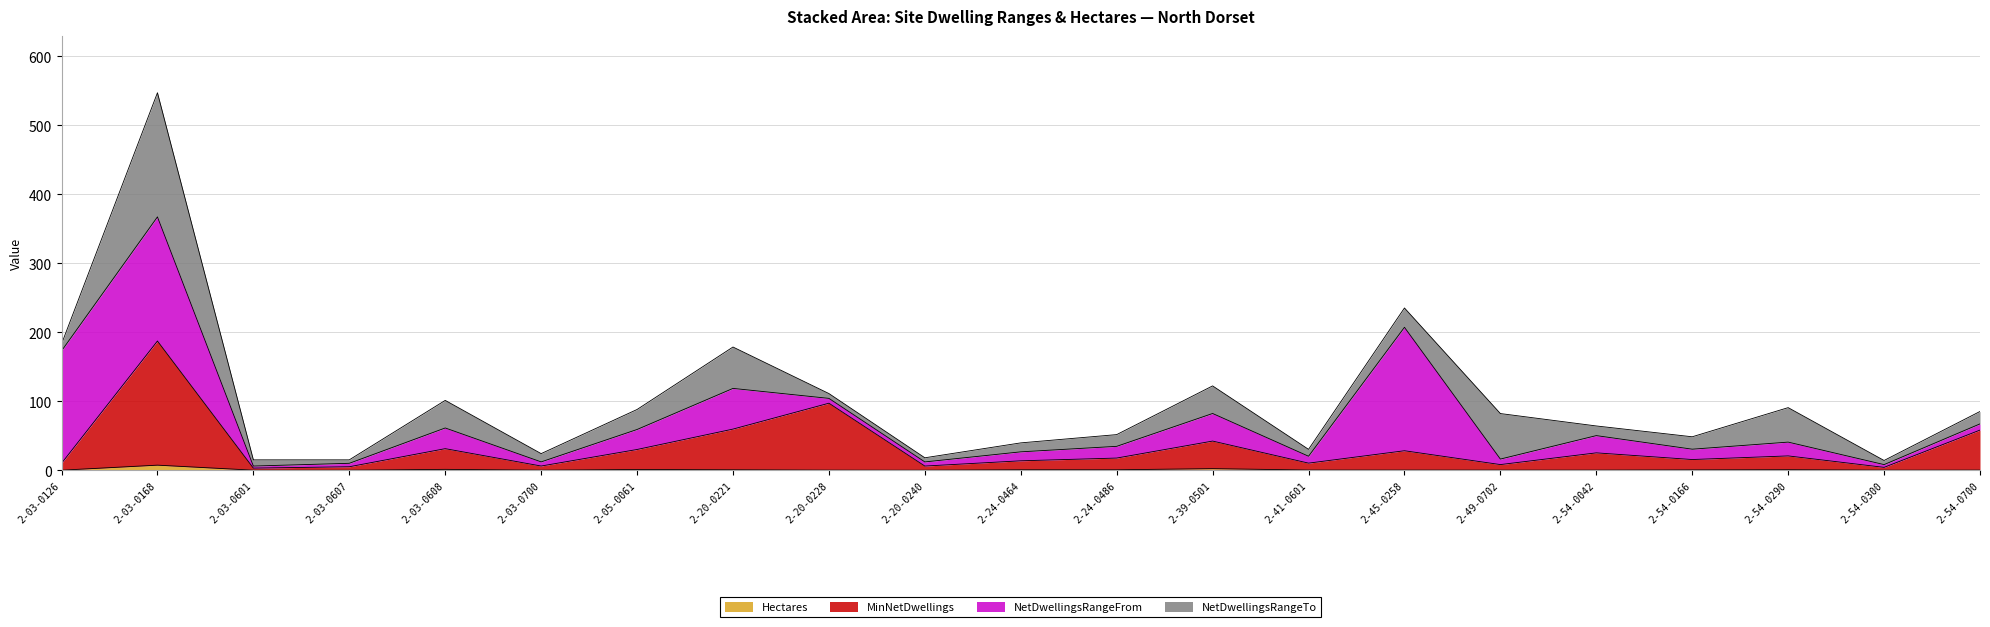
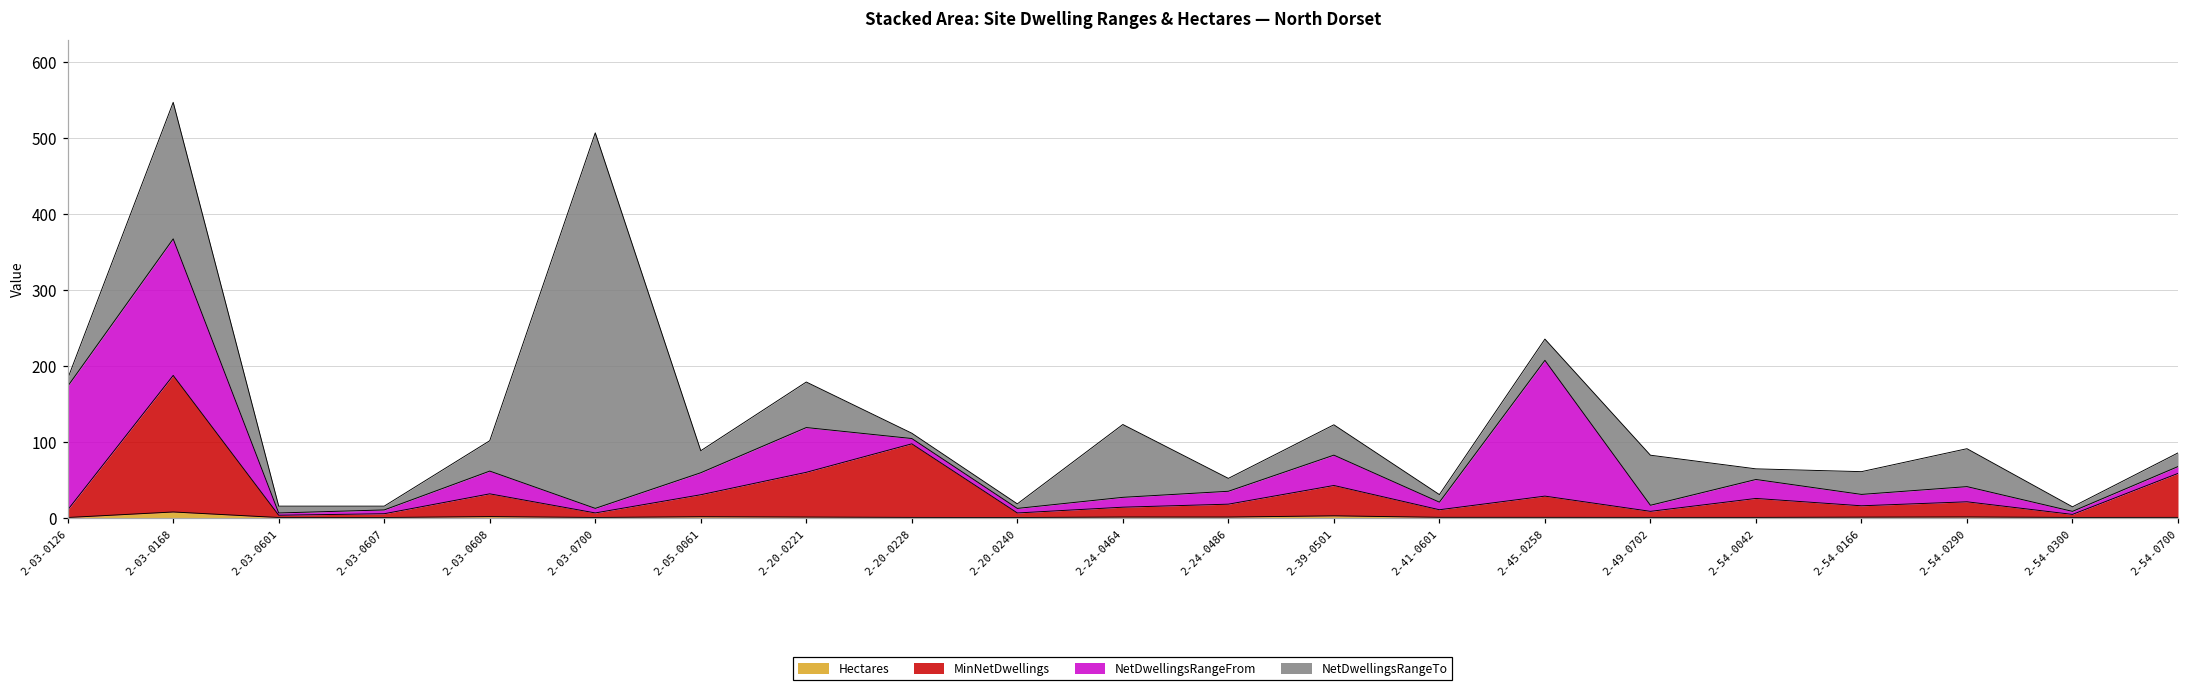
  {
    "Hectares": {
      "2-03-0126": 0,
      "2-03-0168": 10,
      "2-03-0607": 0,
      "2-03-0608": 0,
      "2-03-0700": 0,
      "2-05-0061": 0,
      "2-20-0221": 0,
      "2-20-0228": 0,
      "2-20-0240": 0,
      "2-24-0464": 0,
      "2-24-0486": 0,
      "2-39-0501": 0,
      "2-41-0601": 0,
      "2-45-0258": 0,
      "2-49-0702": 0,
      "2-54-0042": 0,
      "2-54-0166": 0,
      "2-54-0290": 0,
      "2-54-0300": 0,
      "2-54-0700": 0
    },
    "MinNetDwellings": {
      "2-03-0126": 10,
      "2-03-0168": 180,
      "2-03-0607": 10,
      "2-03-0608": 30,
      "2-03-0700": 10,
      "2-05-0061": 30,
      "2-20-0221": 60,
      "2-20-0228": 100,
      "2-20-0240": 10,
      "2-24-0464": 10,
      "2-24-0486": 20,
      "2-39-0501": 40,
      "2-41-0601": 10,
      "2-45-0258": 30,
      "2-49-0702": 10,
      "2-54-0042": 30,
      "2-54-0166": 20,
      "2-54-0290": 20,
      "2-54-0300": 0,
      "2-54-0700": 60
    },
    "NetDwellingsRangeFrom": {
      "2-03-0126": 160,
      "2-03-0168": 180,
      "2-03-0607": 0,
      "2-03-0608": 30,
      "2-03-0700": 10,
      "2-05-0061": 30,
      "2-20-0221": 60,
      "2-20-0228": 10,
      "2-20-0240": 10,
      "2-24-0464": 10,
      "2-24-0486": 20,
      "2-39-0501": 40,
      "2-41-0601": 10,
      "2-45-0258": 180,
      "2-49-0702": 10,
      "2-54-0042": 20,
      "2-54-0166": 20,
      "2-54-0290": 20,
      "2-54-0300": 0,
      "2-54-0700": 10
    },
    "NetDwellingsRangeTo": {
      "2-03-0126": 10,
      "2-03-0168": 180,
      "2-03-0601": 10,
      "2-03-0607": 10,
      "2-03-0608": 40,
-     "2-03-0700": 10,
+     "2-03-0700": 500,
      "2-05-0061": 30,
      "2-20-0221": 60,
      "2-20-0228": 10,
      "2-20-0240": 10,
-     "2-24-0464": 10,
+     "2-24-0464": 100,
      "2-24-0486": 20,
      "2-39-0501": 40,
      "2-41-0601": 10,
      "2-45-0258": 30,
      "2-49-0702": 70,
      "2-54-0042": 10,
-     "2-54-0166": 20,
+     "2-54-0166": 30,
      "2-54-0290": 50,
      "2-54-0300": 10,
      "2-54-0700": 20
    }
  }
